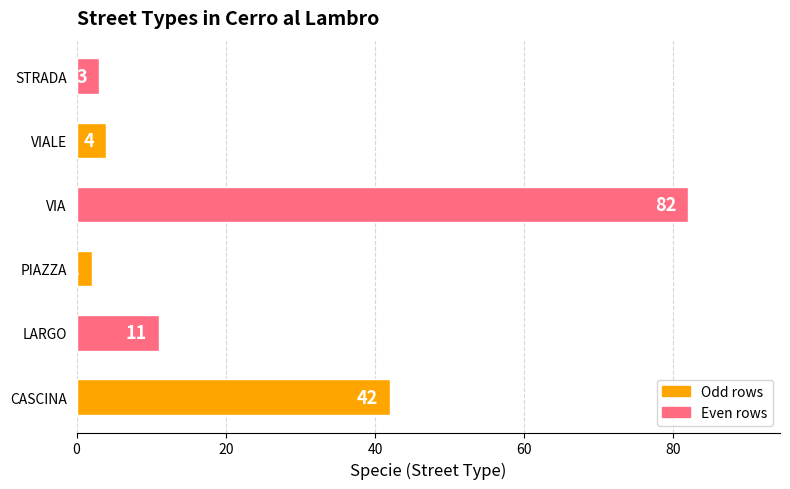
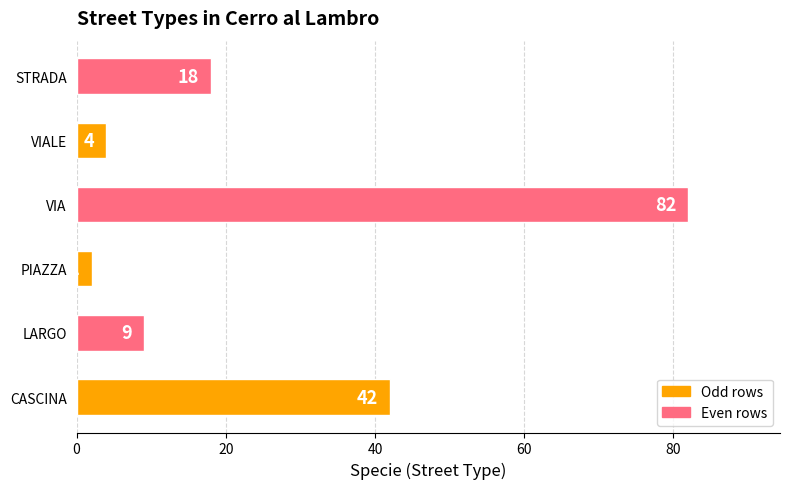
  {
-   "STRADA": 3,
+   "STRADA": 18,
    "VIALE": 4,
    "VIA": 82,
-   "LARGO": 11,
+   "LARGO": 9,
    "CASCINA": 42
  }
